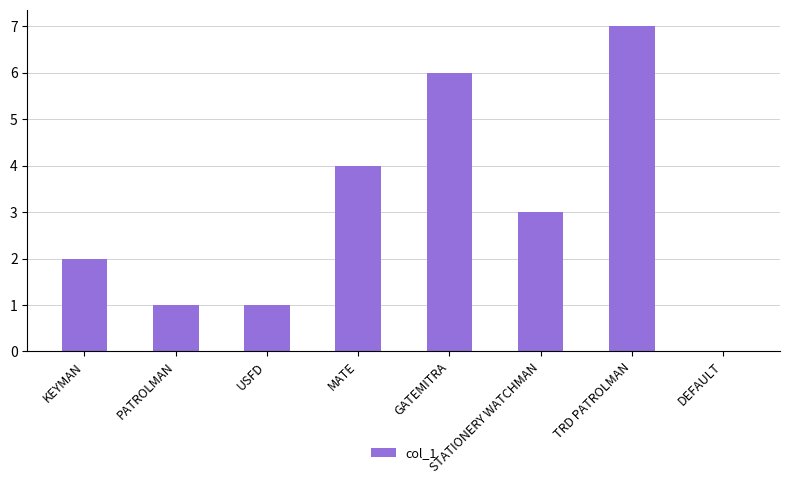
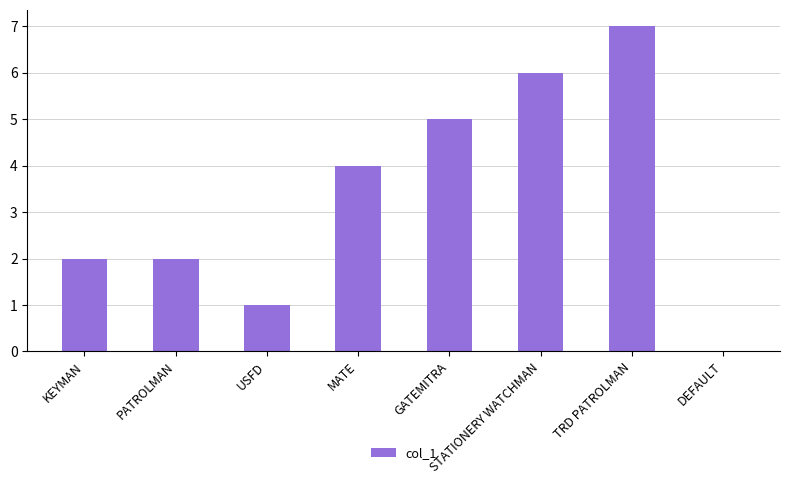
  {
    "KEYMAN": 2,
-   "PATROLMAN": 1,
+   "PATROLMAN": 2,
    "USFD": 1,
    "MATE": 4,
-   "GATEMITRA": 6,
-   "STATIONERY WATCHMAN": 3,
+   "GATEMITRA": 5,
+   "STATIONERY WATCHMAN": 6,
    "TRD PATROLMAN": 7,
    "DEFAULT": 0
  }
